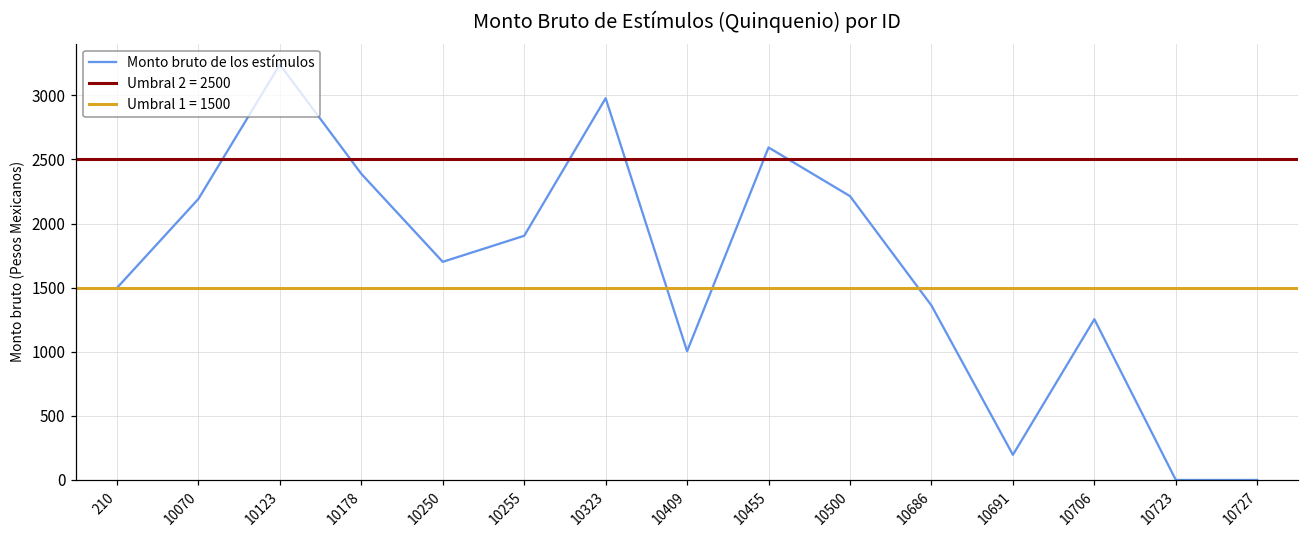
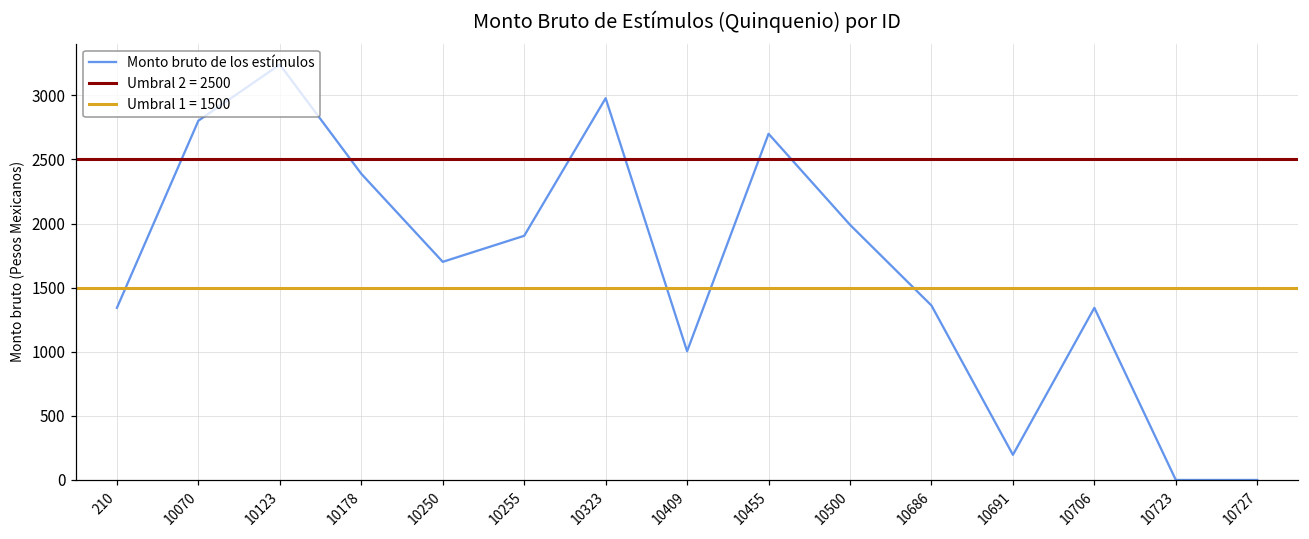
  {
-   "210": 1500,
-   "10070": 2190,
+   "210": 1340,
+   "10070": 2800,
    "10178": 2390,
    "10250": 1700,
    "10255": 1900,
    "10323": 2980,
    "10409": 1000,
-   "10455": 2590,
-   "10500": 2210,
+   "10455": 2700,
+   "10500": 1990,
    "10686": 1360,
    "10691": 200,
-   "10706": 1250,
+   "10706": 1340,
    "10723": 0,
    "10727": 0
  }
